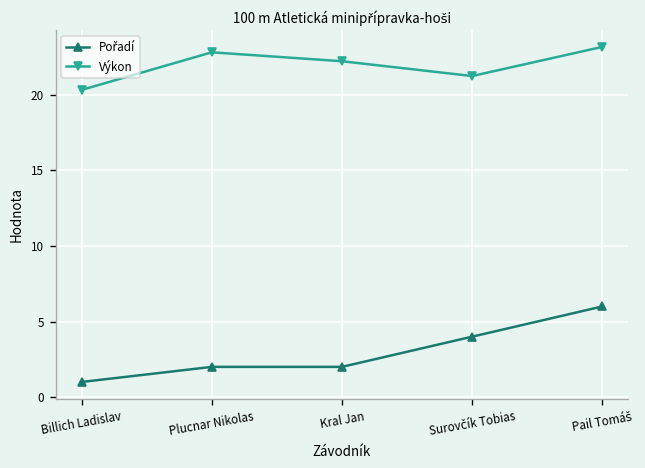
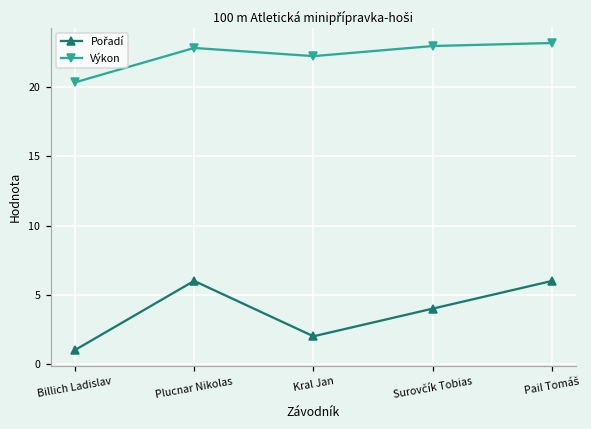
  {
    "Pořadí": {
      "Billich Ladislav": 1,
-     "Plucnar Nikolas": 2,
+     "Plucnar Nikolas": 6,
      "Kral Jan": 2,
      "Surovčík Tobias": 4,
      "Pail Tomáš": 6
    },
    "Výkon": {
      "Billich Ladislav": 20.3,
      "Plucnar Nikolas": 22.8,
      "Kral Jan": 22.2,
-     "Surovčík Tobias": 21.3,
+     "Surovčík Tobias": 23.0,
      "Pail Tomáš": 23.2
    }
  }
